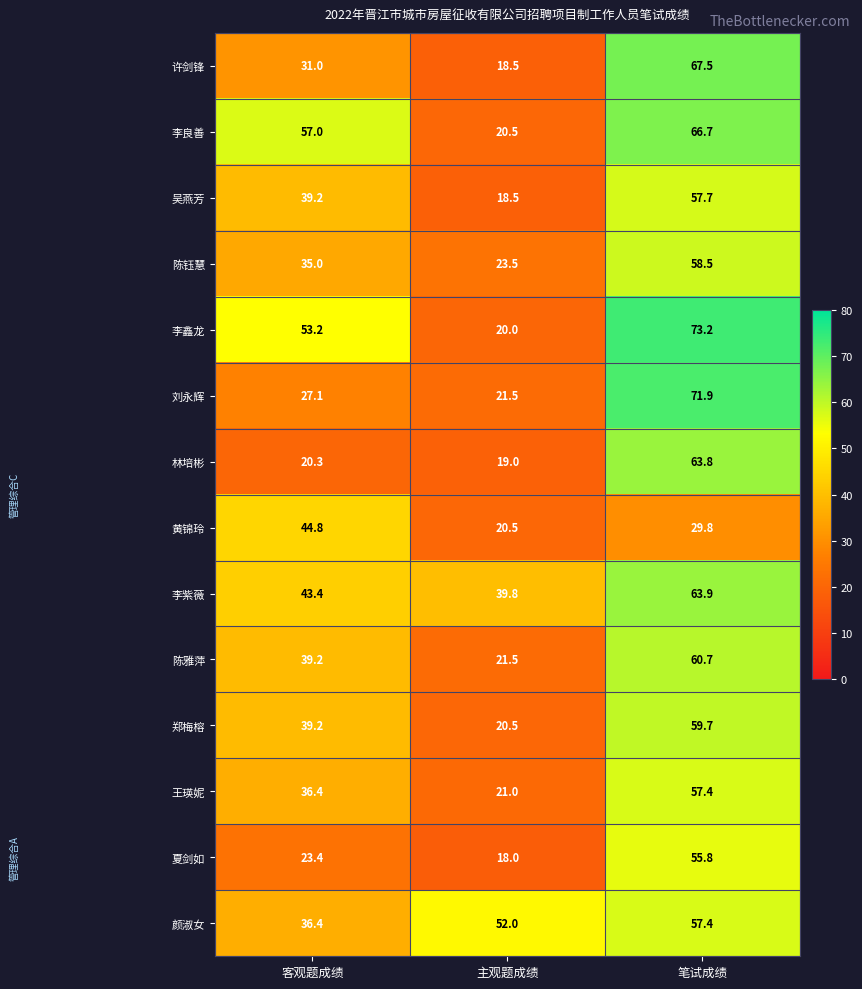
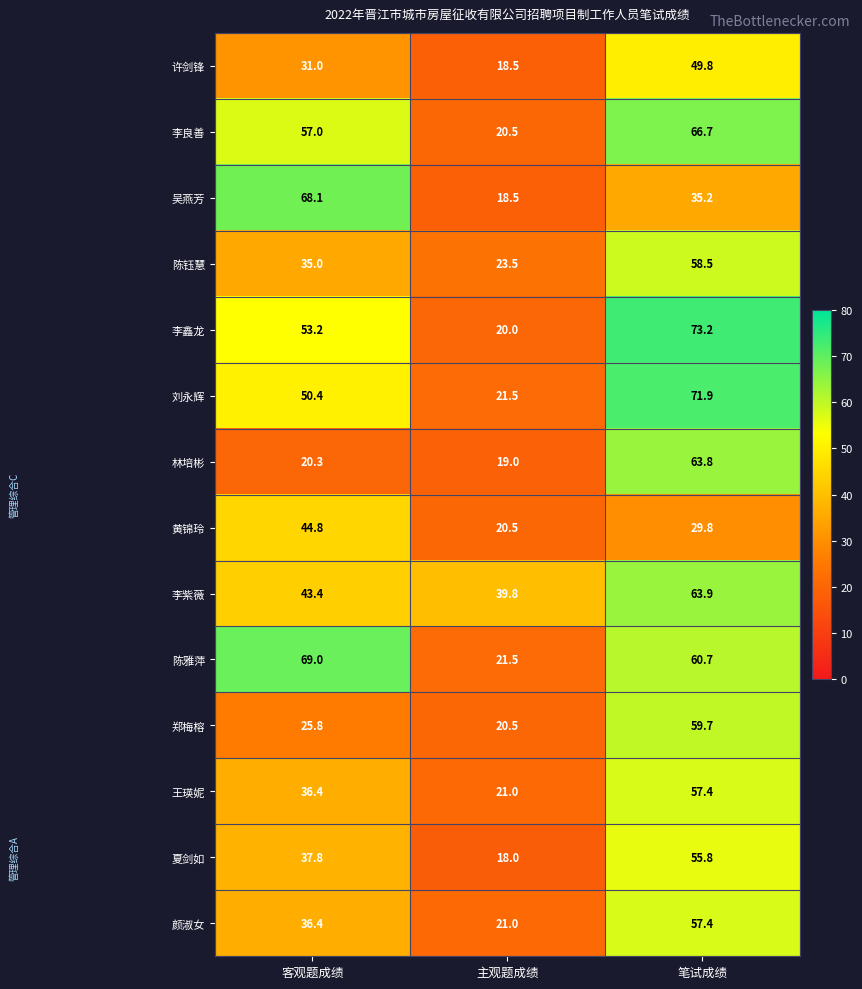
  {
    "许剑锋": {
      "客观题成绩": 31.0,
      "主观题成绩": 18.5,
-     "笔试成绩": 67.5
+     "笔试成绩": 49.8
    },
    "李良善": {
      "客观题成绩": 57.0,
      "主观题成绩": 20.5,
      "笔试成绩": 66.7
    },
    "吴燕芳": {
-     "客观题成绩": 39.2,
+     "客观题成绩": 68.1,
      "主观题成绩": 18.5,
-     "笔试成绩": 57.7
+     "笔试成绩": 35.2
    },
    "陈钰慧": {
      "客观题成绩": 35.0,
      "主观题成绩": 23.5,
      "笔试成绩": 58.5
    },
    "李鑫龙": {
      "客观题成绩": 53.2,
      "主观题成绩": 20.0,
      "笔试成绩": 73.2
    },
    "刘永辉": {
-     "客观题成绩": 27.1,
+     "客观题成绩": 50.4,
      "主观题成绩": 21.5,
      "笔试成绩": 71.9
    },
    "林培彬": {
      "客观题成绩": 20.3,
      "主观题成绩": 19.0,
      "笔试成绩": 63.8
    },
    "黄锦玲": {
      "客观题成绩": 44.8,
      "主观题成绩": 20.5,
      "笔试成绩": 29.8
    },
    "李紫薇": {
      "客观题成绩": 43.4,
      "主观题成绩": 39.8,
      "笔试成绩": 63.9
    },
    "陈雅萍": {
-     "客观题成绩": 39.2,
+     "客观题成绩": 69.0,
      "主观题成绩": 21.5,
      "笔试成绩": 60.7
    },
    "郑梅榕": {
-     "客观题成绩": 39.2,
+     "客观题成绩": 25.8,
      "主观题成绩": 20.5,
      "笔试成绩": 59.7
    },
    "王瑛妮": {
      "客观题成绩": 36.4,
      "主观题成绩": 21.0,
      "笔试成绩": 57.4
    },
    "夏剑如": {
-     "客观题成绩": 23.4,
+     "客观题成绩": 37.8,
      "主观题成绩": 18.0,
      "笔试成绩": 55.8
    },
    "颜淑女": {
      "客观题成绩": 36.4,
-     "主观题成绩": 52.0,
+     "主观题成绩": 21.0,
      "笔试成绩": 57.4
    }
  }
